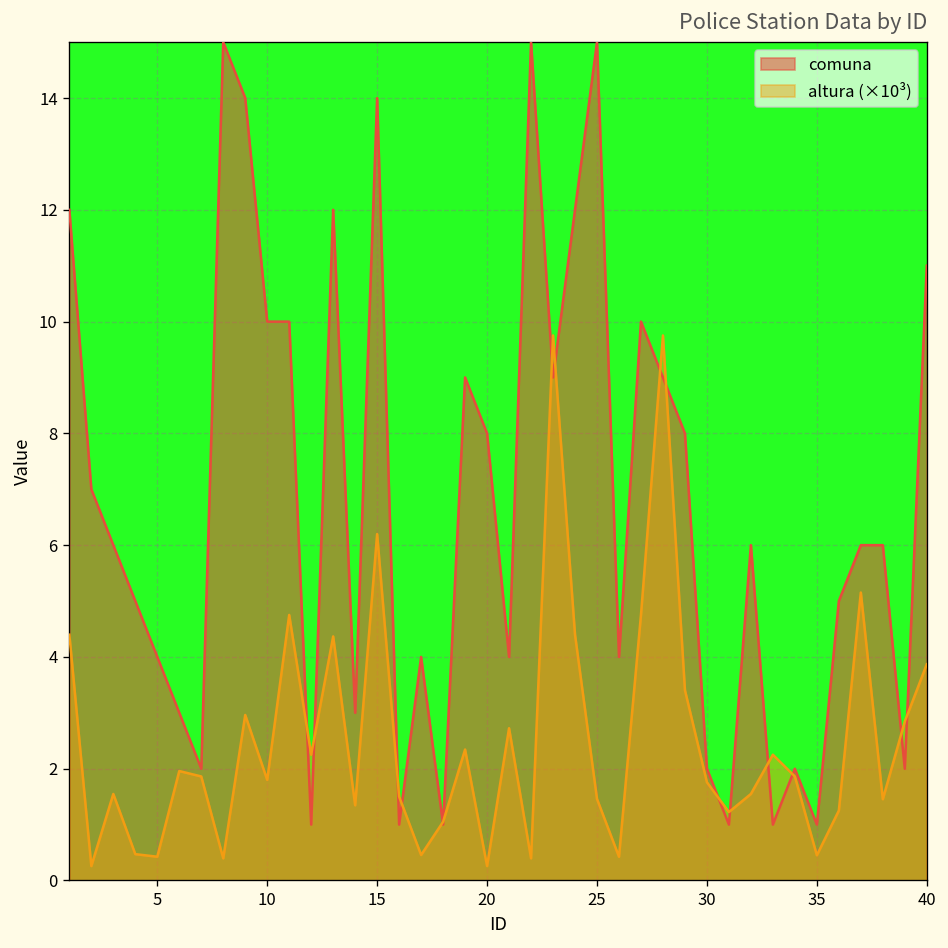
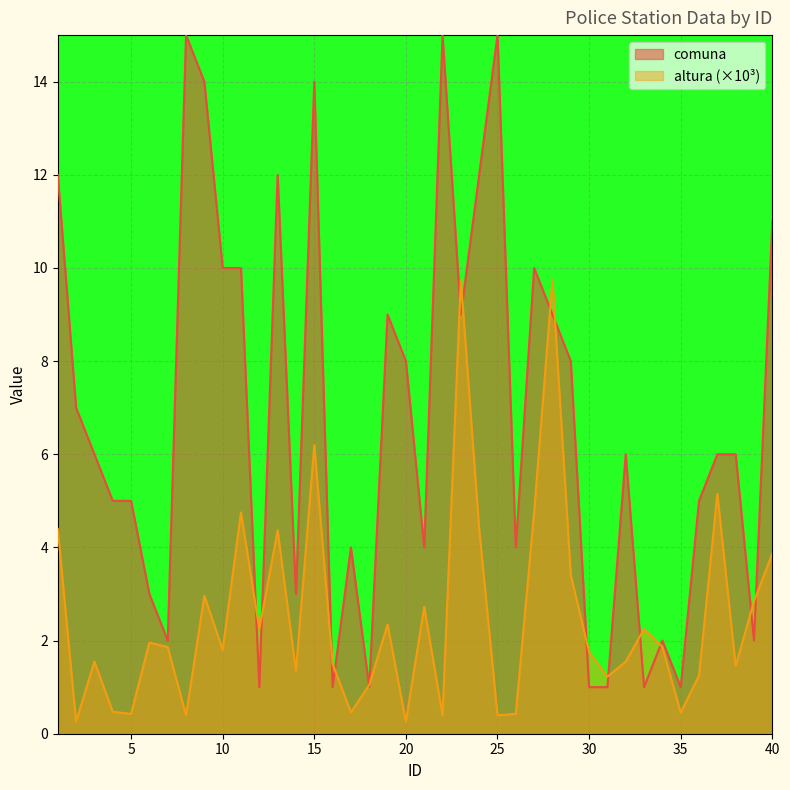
  {
    "comuna": {
-     "5": 4,
+     "5": 5,
      "10": 10,
      "15": 14,
      "20": 8,
      "25": 15,
-     "30": 2,
+     "30": 1,
      "35": 1,
      "40": 11
    },
    "altura (×10³)": {
      "5": 0.4,
      "10": 1.8,
      "15": 6.2,
      "20": 0.3,
-     "25": 1.5,
+     "25": 0.4,
      "30": 1.8,
      "35": 0.5,
      "40": 3.9
    }
  }
